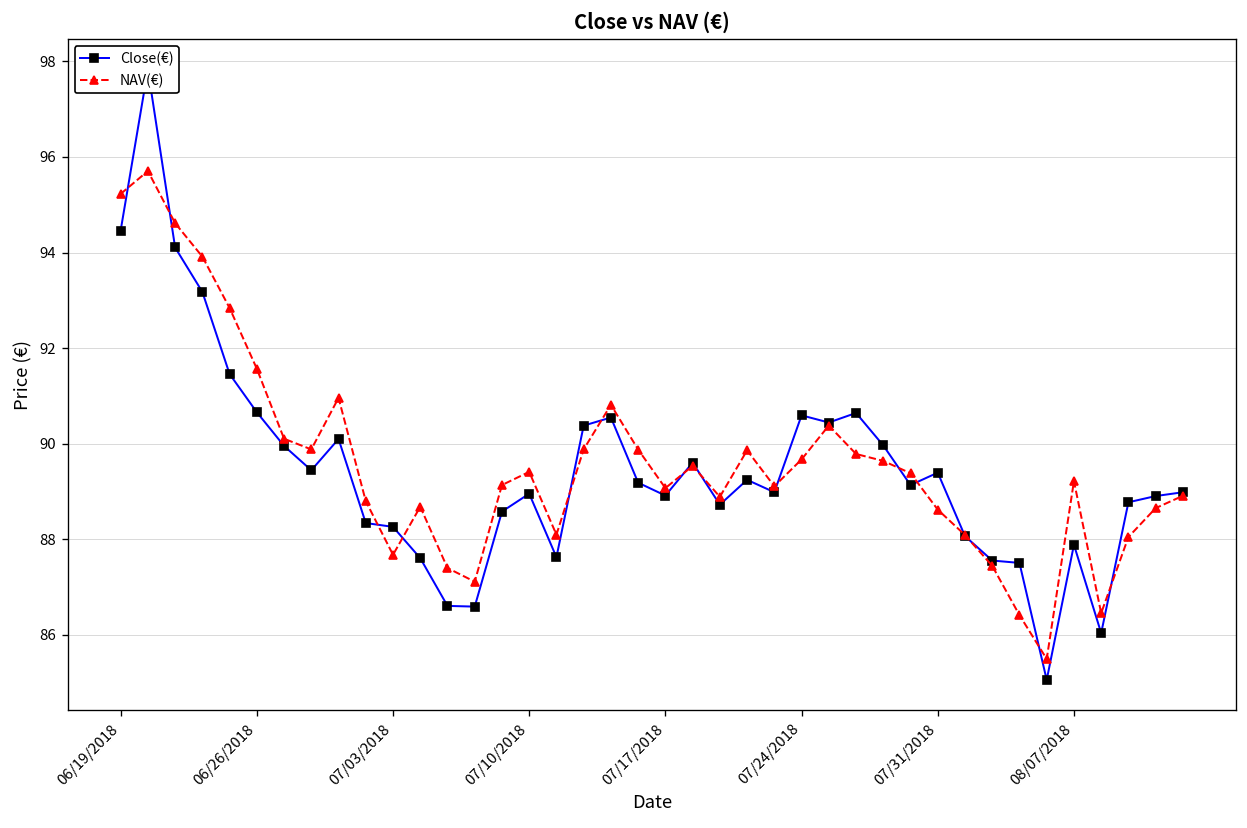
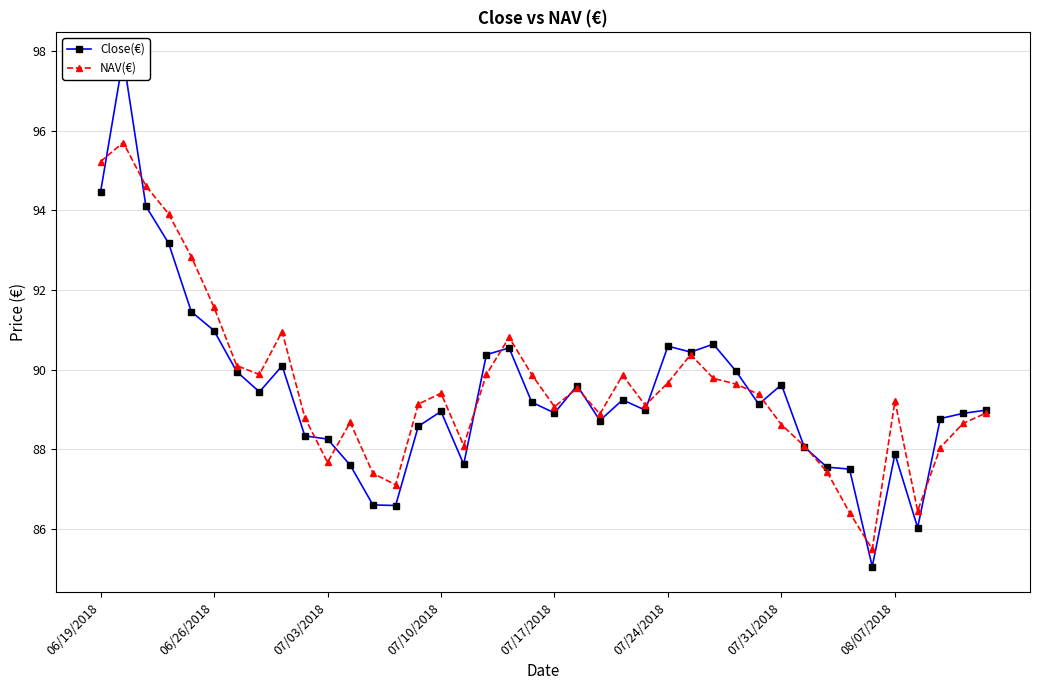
  {
    "Close(€)": {
      "06/19/2018": 94.5,
-     "06/26/2018": 90.7,
+     "06/26/2018": 91.0,
      "07/03/2018": 88.3,
      "07/10/2018": 89.0,
      "07/17/2018": 88.9,
      "07/24/2018": 90.6,
-     "07/31/2018": 89.4,
+     "07/31/2018": 89.6,
      "08/07/2018": 87.9
    },
    "NAV(€)": {
      "06/19/2018": 95.2,
      "06/26/2018": 91.6,
      "07/03/2018": 87.7,
      "07/10/2018": 89.4,
      "07/17/2018": 89.1,
      "07/24/2018": 89.7,
      "07/31/2018": 88.6,
      "08/07/2018": 89.2
    }
  }
